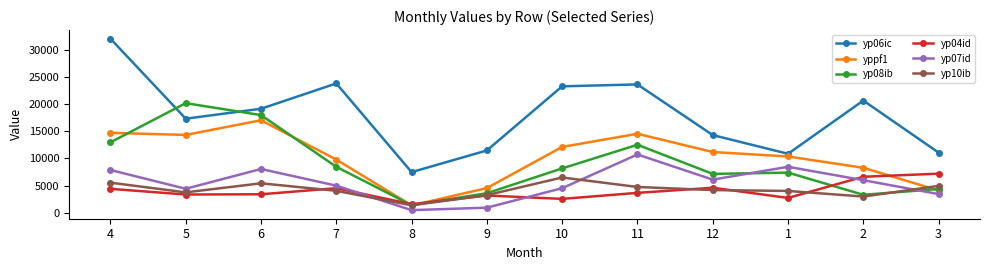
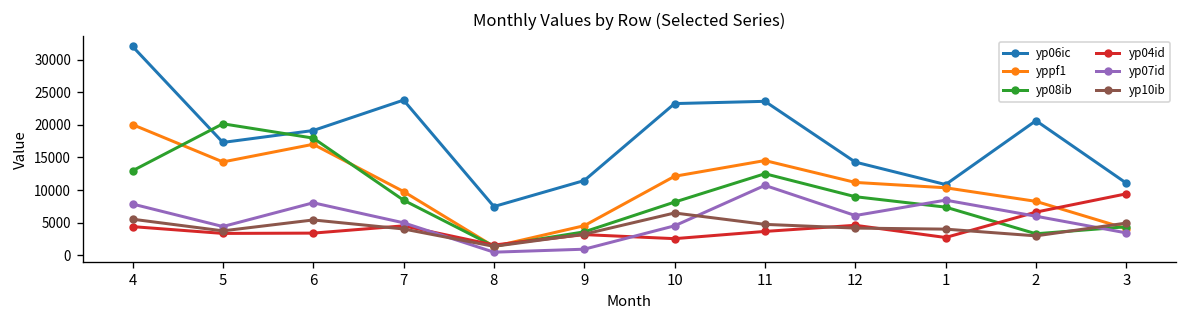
  {
    "yp06ic": {
      "4": 32000,
      "5": 17000,
      "6": 19000,
      "7": 24000,
      "8": 7000,
      "9": 11000,
      "10": 23000,
      "11": 24000,
      "12": 14000,
      "1": 11000,
      "2": 21000,
      "3": 11000
    },
    "yppf1": {
-     "4": 15000,
+     "4": 20000,
      "5": 14000,
      "6": 17000,
      "7": 10000,
      "9": 5000,
      "10": 12000,
      "11": 15000,
      "12": 11000,
      "1": 10000,
      "2": 8000
    },
    "yp08ib": {
      "4": 13000,
      "5": 20000,
      "6": 18000,
      "7": 8000,
      "10": 8000,
      "11": 13000,
-     "12": 7000,
+     "12": 9000,
      "1": 7000
    },
    "yp04id": {
      "4": 4000,
      "6": 3000,
      "10": 3000,
      "11": 4000,
      "1": 3000,
      "2": 7000,
-     "3": 7000
+     "3": 9000
    },
    "yp07id": {
      "4": 8000,
      "5": 4000,
      "6": 8000,
      "8": 0,
      "9": 1000,
      "10": 5000,
      "11": 11000,
      "12": 6000,
      "1": 8000,
      "2": 6000,
      "3": 3000
    },
    "yp10ib": {
      "4": 6000,
      "6": 5000,
      "7": 4000,
      "10": 6000,
      "11": 5000,
      "1": 4000,
      "3": 5000
    }
  }
